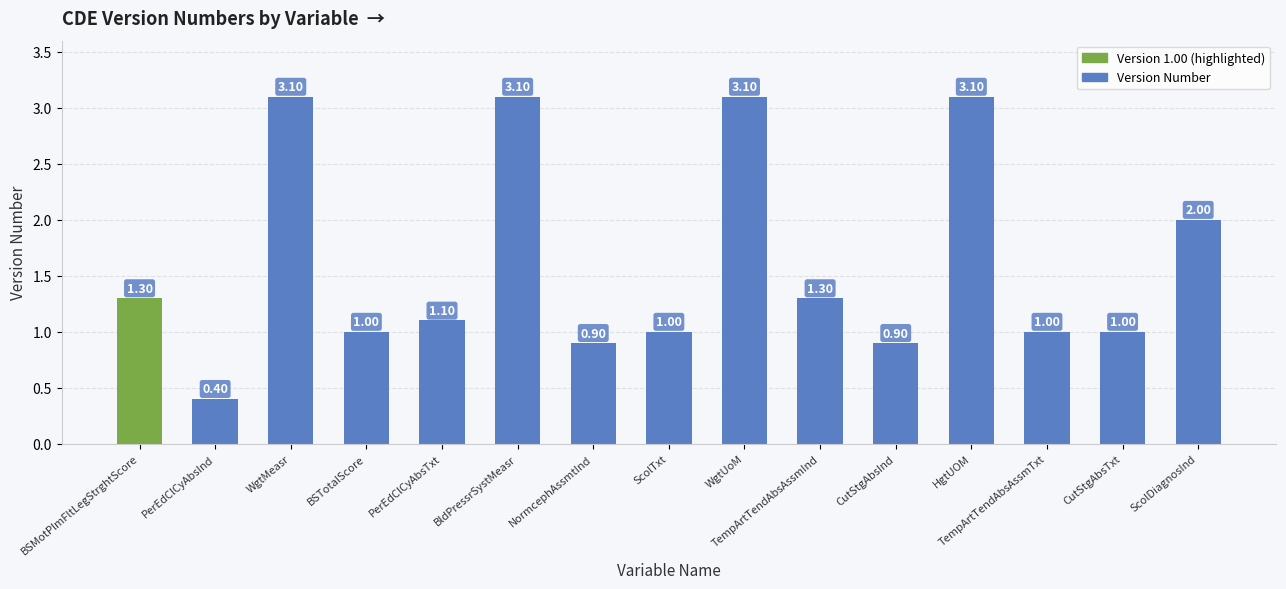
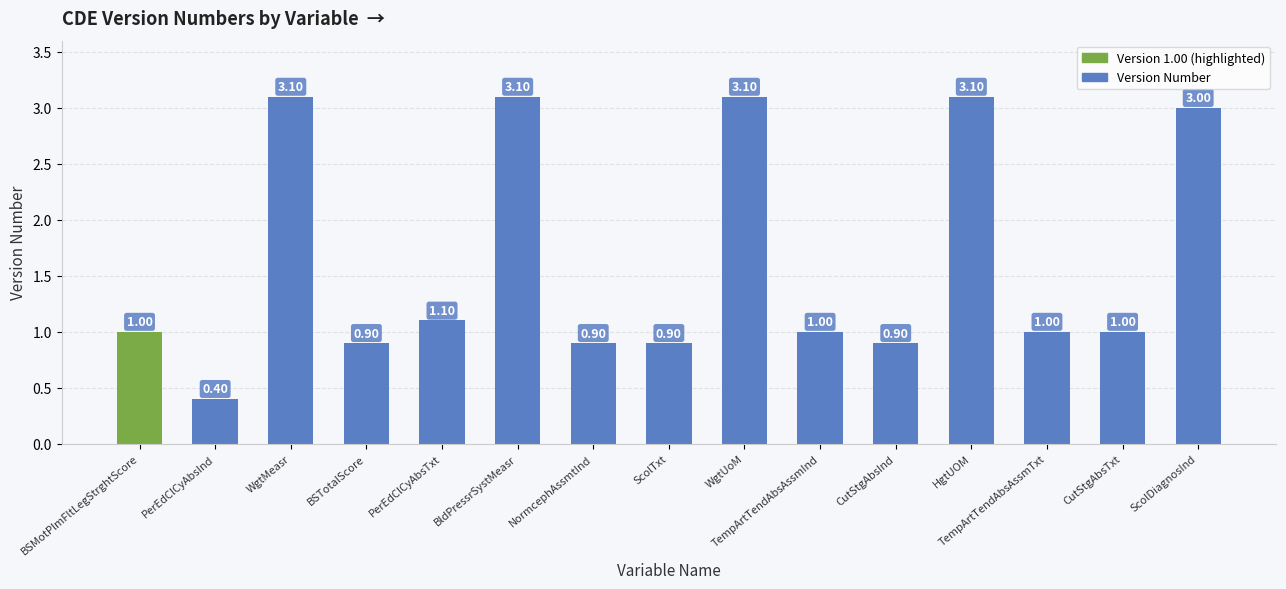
  {
-   "BSMotPlmFltLegStrghtScore": 1.30,
-   "BSTotalScore": 1.00,
-   "ScolTxt": 1.00,
-   "TempArtTendAbsAssmInd": 1.30,
-   "ScolDiagnosInd": 2.00
+   "BSMotPlmFltLegStrghtScore": 1.00,
+   "BSTotalScore": 0.90,
+   "ScolTxt": 0.90,
+   "TempArtTendAbsAssmInd": 1.00,
+   "ScolDiagnosInd": 3.00
  }
